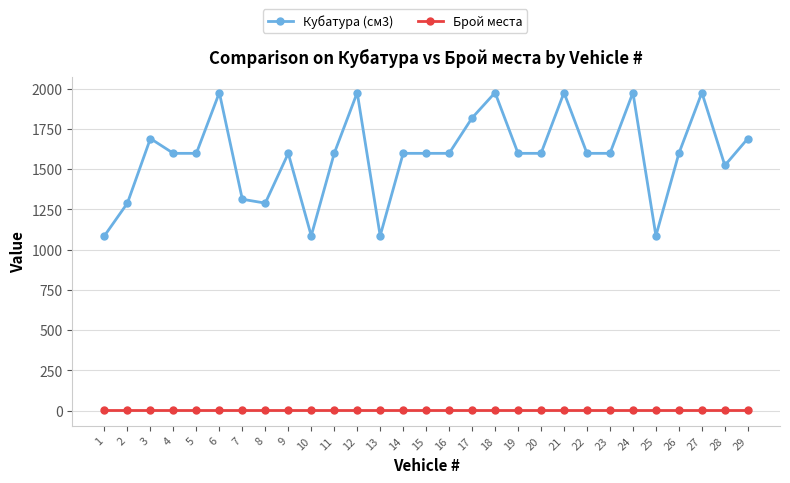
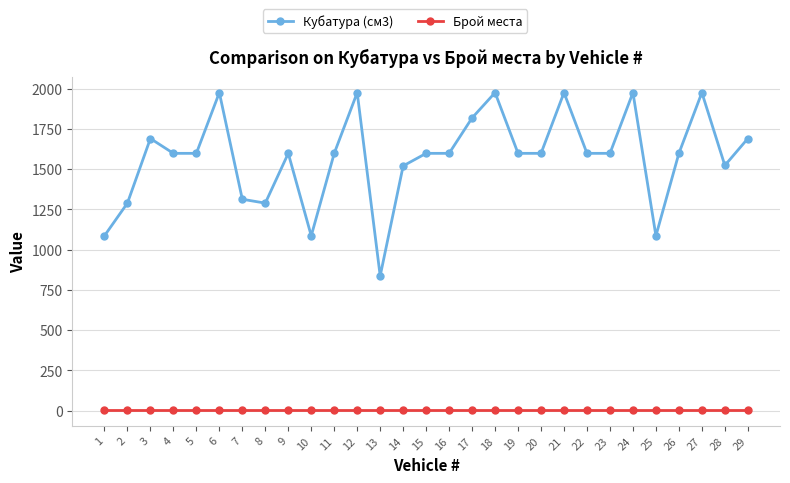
  {
    "Кубатура (см3)": {
      "1": 1090,
      "2": 1290,
      "3": 1690,
      "4": 1600,
      "5": 1600,
      "6": 1980,
      "7": 1310,
      "8": 1290,
      "9": 1600,
      "10": 1090,
      "11": 1600,
      "12": 1980,
-     "13": 1090,
-     "14": 1600,
+     "13": 840,
+     "14": 1520,
      "15": 1600,
      "16": 1600,
      "17": 1820,
      "18": 1980,
      "19": 1600,
      "20": 1600,
      "21": 1980,
      "22": 1600,
      "23": 1600,
      "24": 1980,
      "25": 1090,
      "26": 1600,
      "27": 1980,
      "28": 1520,
      "29": 1690
    },
    "Брой места": {
      "1": 10,
      "2": 10,
      "3": 10,
      "4": 10,
      "5": 10,
      "6": 10,
      "7": 10,
      "8": 10,
      "9": 10,
      "10": 10,
      "11": 10,
      "12": 10,
      "13": 10,
      "14": 10,
      "15": 10,
      "16": 10,
      "17": 10,
      "18": 10,
      "19": 10,
      "20": 10,
      "21": 10,
      "22": 10,
      "23": 10,
      "24": 10,
      "25": 10,
      "26": 10,
      "27": 10,
      "28": 10,
      "29": 10
    }
  }
